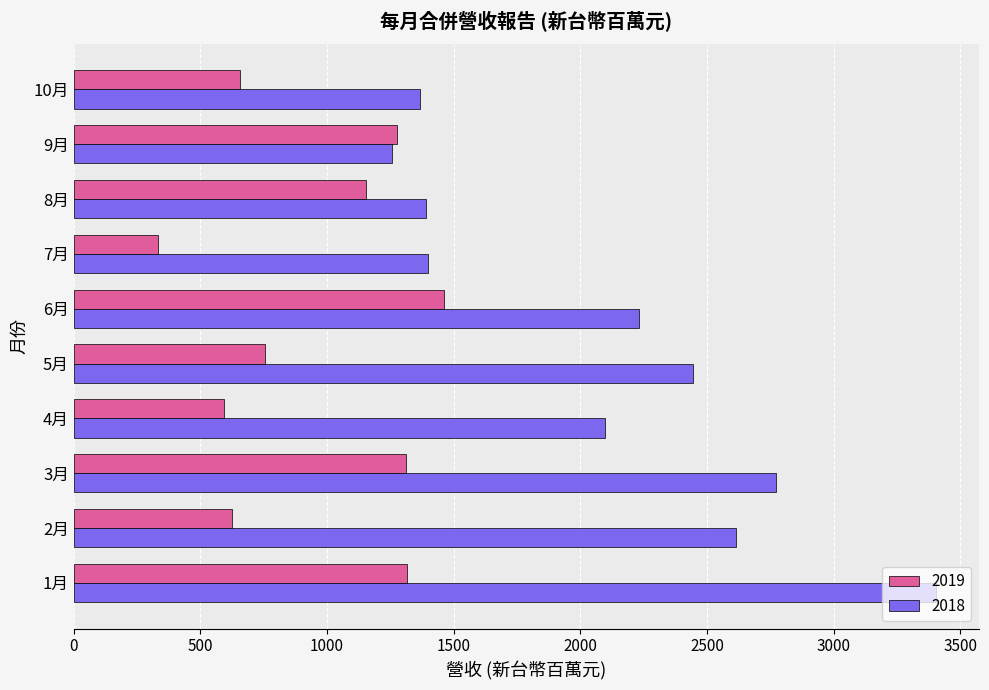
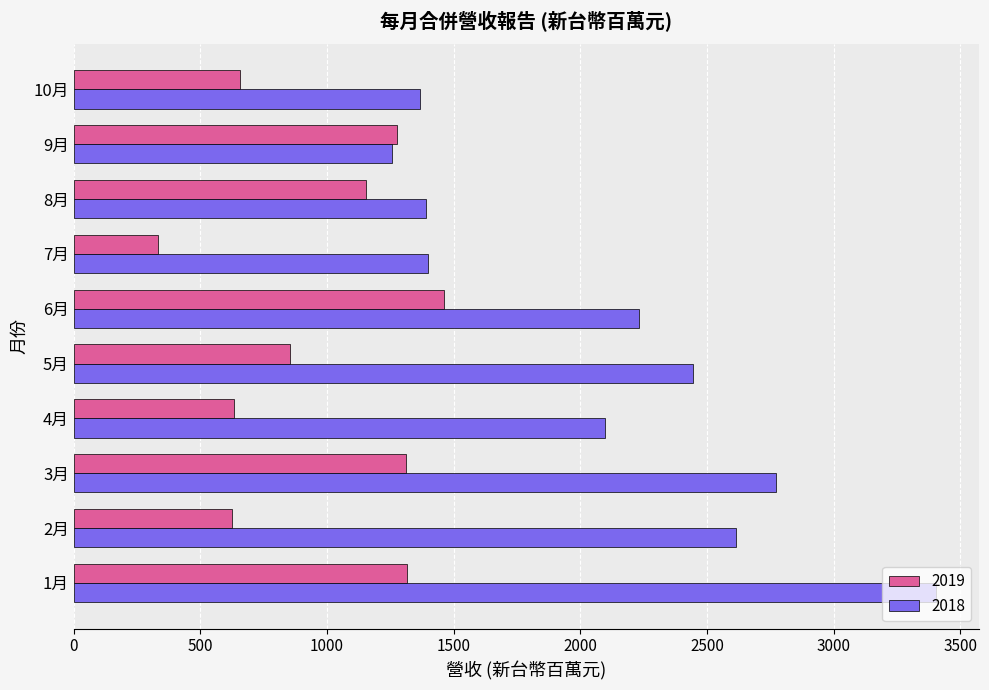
  {
    "2019": {
      "10月": 660,
      "9月": 1280,
      "8月": 1150,
      "7月": 330,
      "6月": 1460,
-     "5月": 750,
-     "4月": 590,
+     "5月": 850,
+     "4月": 630,
      "3月": 1310,
      "2月": 630,
      "1月": 1320
    },
    "2018": {
      "10月": 1360,
      "9月": 1260,
      "8月": 1390,
      "7月": 1400,
      "6月": 2230,
      "5月": 2450,
      "4月": 2100,
      "3月": 2770,
      "2月": 2610
    }
  }
